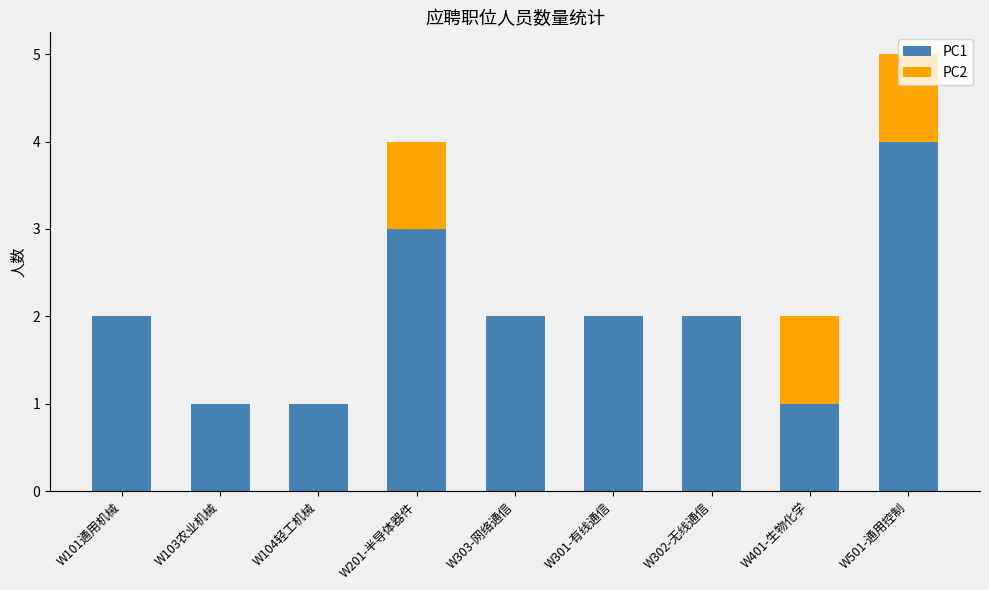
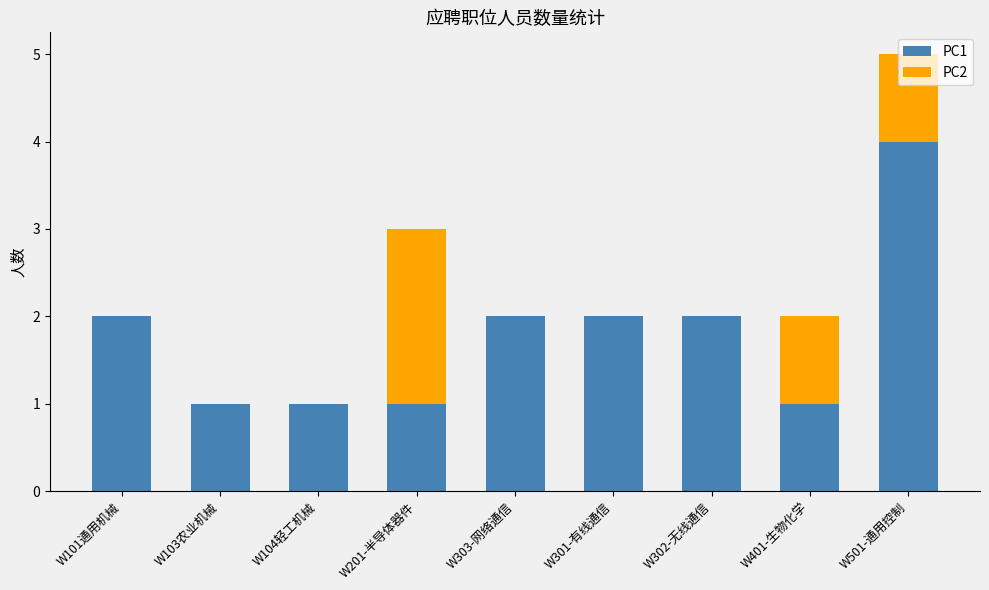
  {
    "PC1": {
      "W101通用机械": 2,
      "W103农业机械": 1,
      "W104轻工机械": 1,
-     "W201-半导体器件": 3,
+     "W201-半导体器件": 1,
      "W303-网络通信": 2,
      "W301-有线通信": 2,
      "W302-无线通信": 2,
      "W401-生物化学": 1,
      "W501-通用控制": 4
    },
    "PC2": {
      "W101通用机械": 0,
      "W103农业机械": 0,
      "W104轻工机械": 0,
-     "W201-半导体器件": 1,
+     "W201-半导体器件": 2,
      "W303-网络通信": 0,
      "W301-有线通信": 0,
      "W302-无线通信": 0,
      "W401-生物化学": 1
    }
  }
